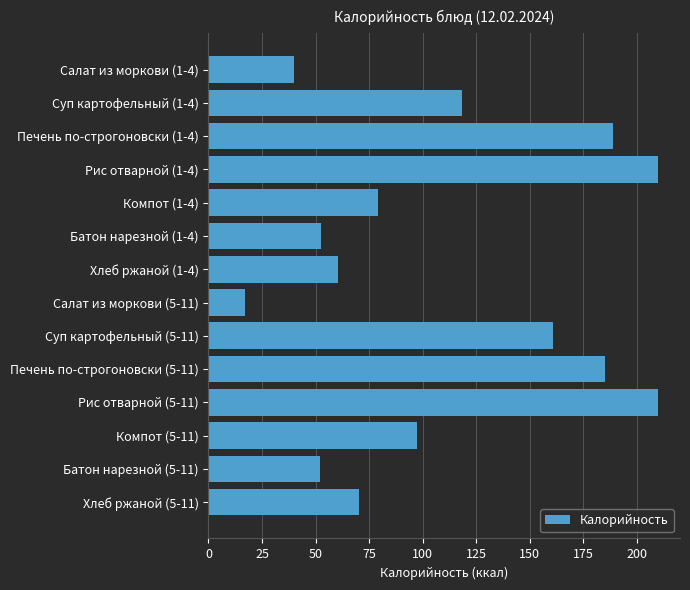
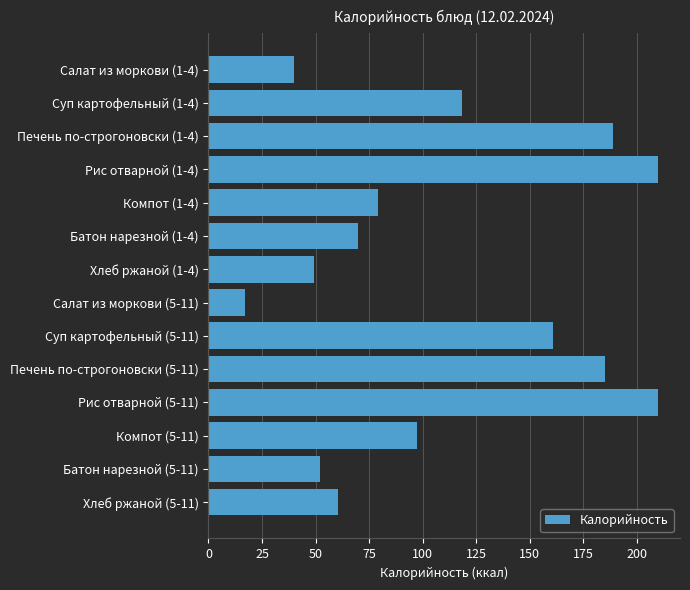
  {
    "Салат из моркови (1-4)": 40,
    "Суп картофельный (1-4)": 119,
    "Печень по-строгоновски (1-4)": 189,
    "Рис отварной (1-4)": 210,
    "Компот (1-4)": 79,
-   "Батон нарезной (1-4)": 52,
-   "Хлеб ржаной (1-4)": 60,
+   "Батон нарезной (1-4)": 70,
+   "Хлеб ржаной (1-4)": 49,
    "Салат из моркови (5-11)": 17,
    "Суп картофельный (5-11)": 161,
    "Печень по-строгоновски (5-11)": 185,
    "Рис отварной (5-11)": 210,
    "Компот (5-11)": 97,
    "Батон нарезной (5-11)": 52,
-   "Хлеб ржаной (5-11)": 71
+   "Хлеб ржаной (5-11)": 60
  }
